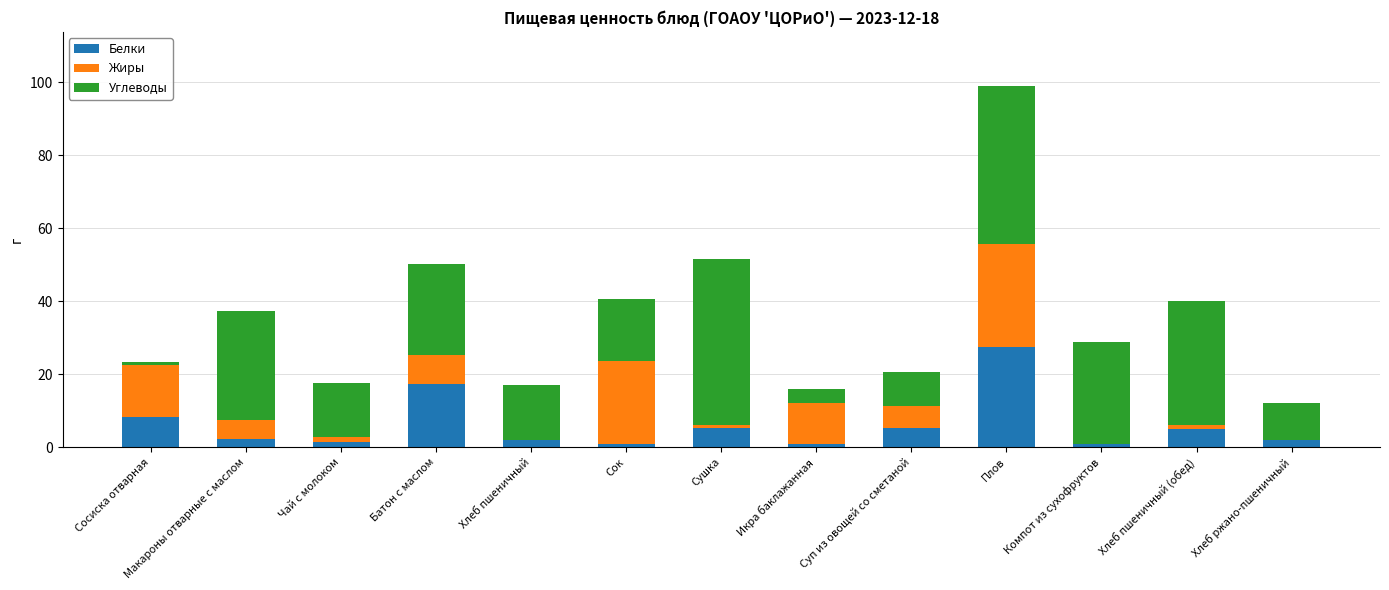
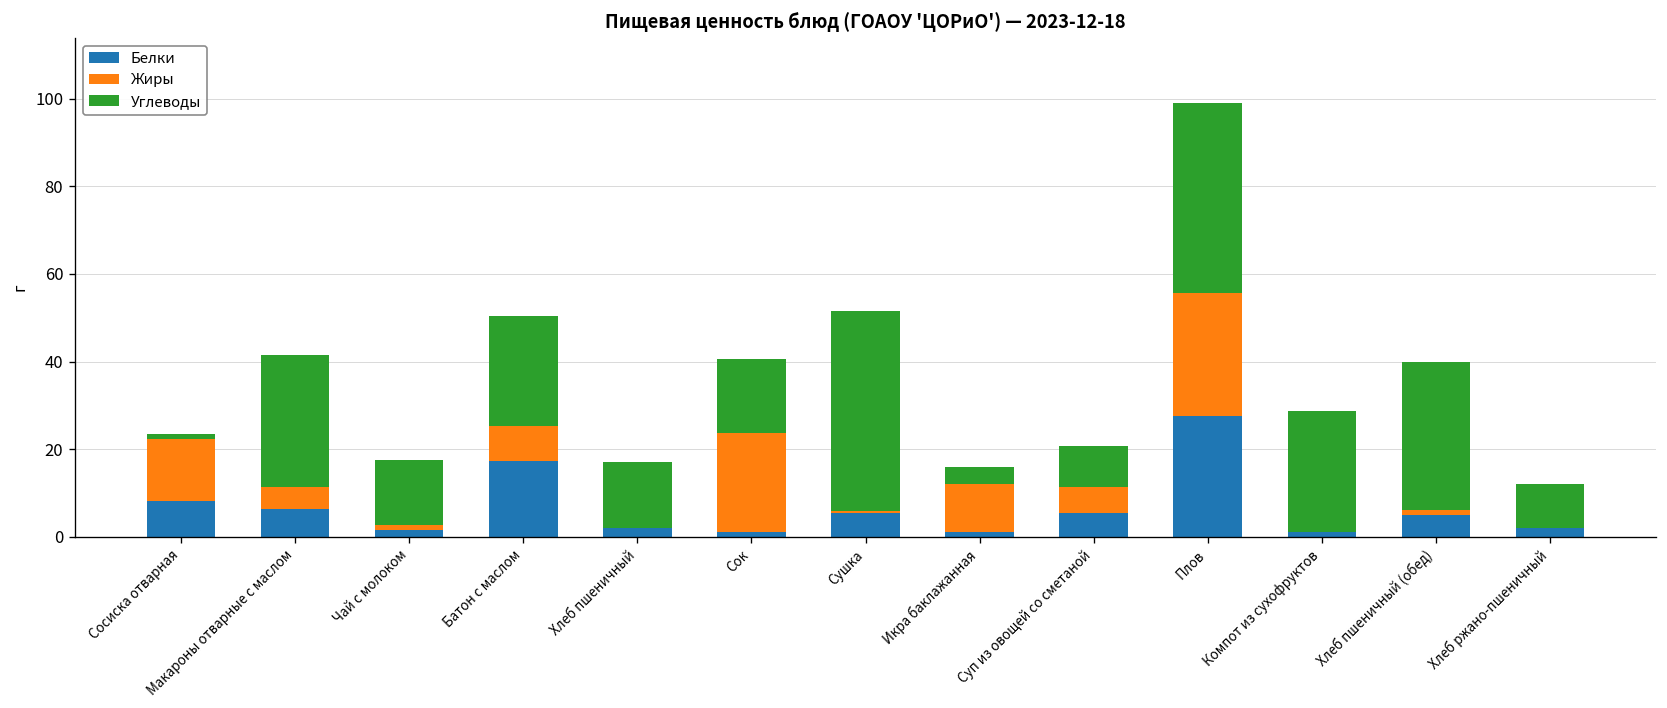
  {
    "Белки": {
      "Сосиска отварная": 8,
-     "Макароны отварные с маслом": 2,
+     "Макароны отварные с маслом": 6,
      "Чай с молоком": 1,
      "Батон с маслом": 17,
      "Хлеб пшеничный": 2,
      "Сок": 1,
      "Сушка": 5,
      "Икра баклажанная": 1,
      "Суп из овощей со сметаной": 5,
      "Плов": 27,
      "Компот из сухофруктов": 1,
      "Хлеб пшеничный (обед)": 5,
      "Хлеб ржано-пшеничный": 2
    },
    "Жиры": {
      "Сосиска отварная": 14,
      "Макароны отварные с маслом": 5,
      "Чай с молоком": 1,
      "Батон с маслом": 8,
      "Хлеб пшеничный": 0,
      "Сок": 23,
      "Икра баклажанная": 11,
      "Суп из овощей со сметаной": 6,
      "Плов": 28,
      "Компот из сухофруктов": 0,
      "Хлеб пшеничный (обед)": 1,
      "Хлеб ржано-пшеничный": 0
    },
    "Углеводы": {
      "Сосиска отварная": 1,
      "Макароны отварные с маслом": 30,
      "Чай с молоком": 15,
      "Батон с маслом": 25,
      "Хлеб пшеничный": 15,
      "Сок": 17,
      "Сушка": 46,
      "Икра баклажанная": 4,
      "Суп из овощей со сметаной": 9,
      "Плов": 43,
      "Компот из сухофруктов": 28,
      "Хлеб пшеничный (обед)": 34,
      "Хлеб ржано-пшеничный": 10
    }
  }
